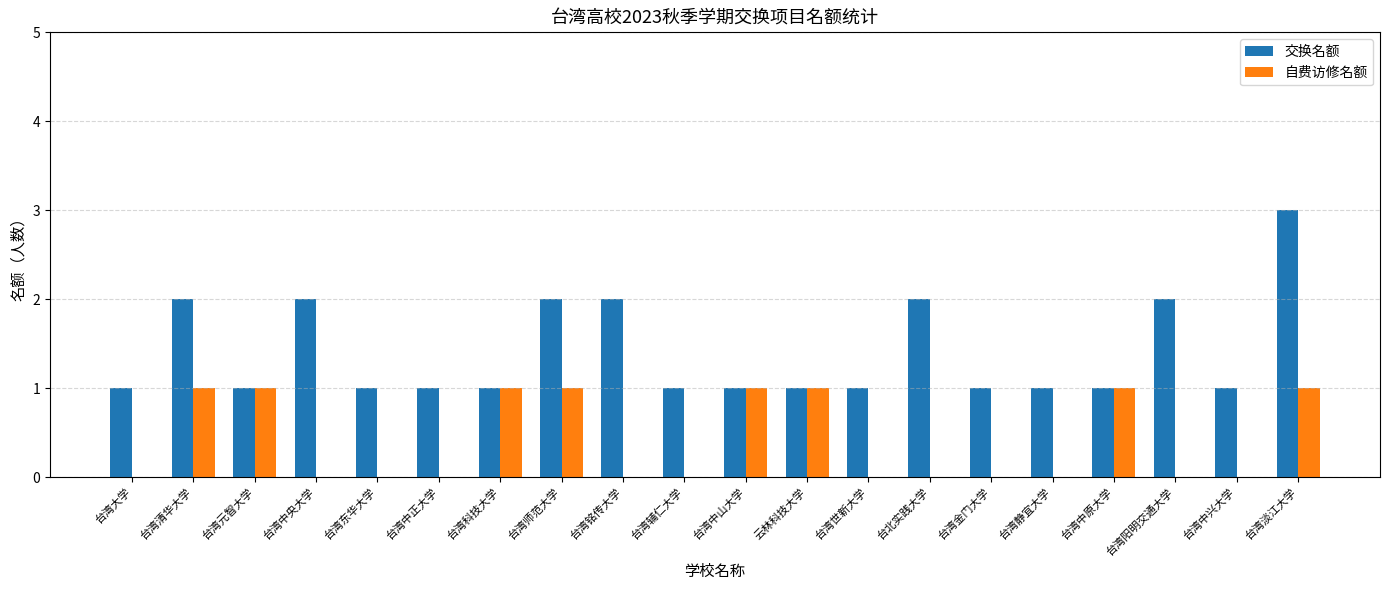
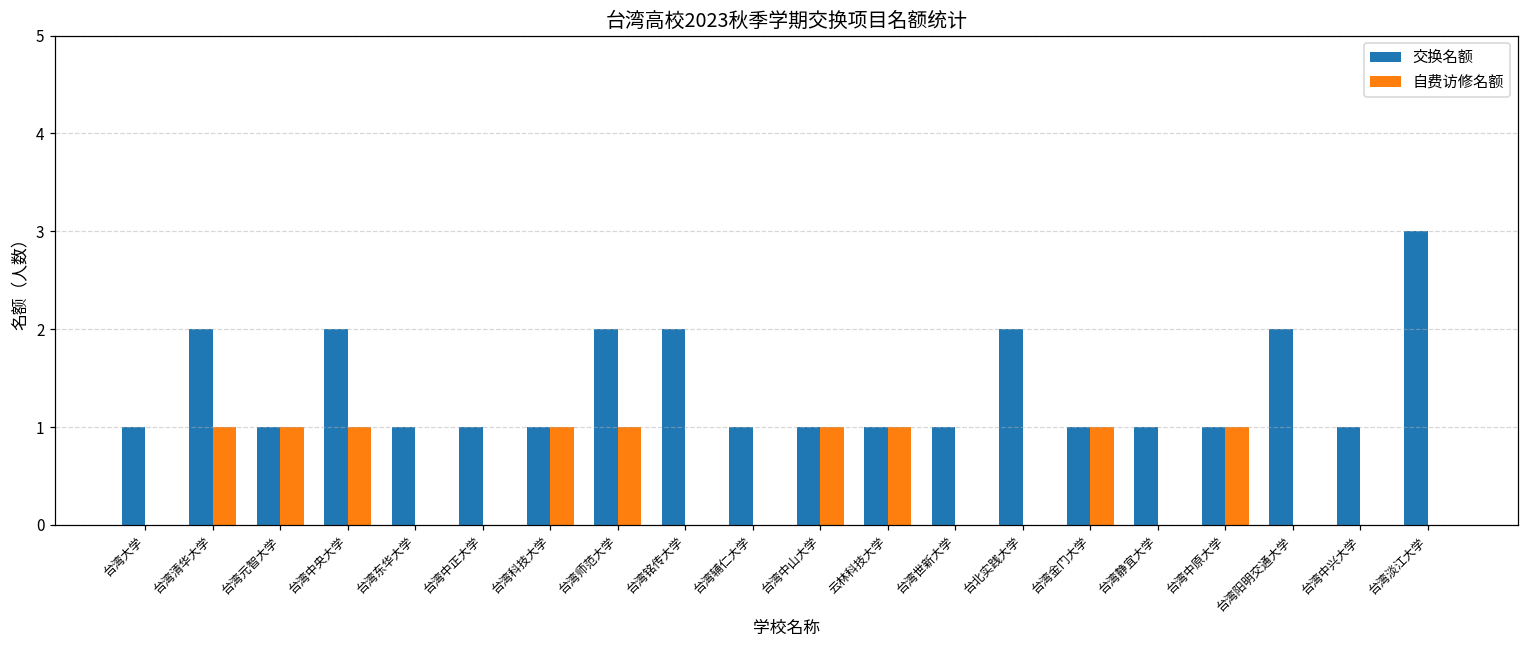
  {
    "交换名额": {
      "台湾大学": 1,
      "台湾清华大学": 2,
      "台湾元智大学": 1,
      "台湾中央大学": 2,
      "台湾东华大学": 1,
      "台湾中正大学": 1,
      "台湾科技大学": 1,
      "台湾师范大学": 2,
      "台湾铭传大学": 2,
      "台湾辅仁大学": 1,
      "台湾中山大学": 1,
      "云林科技大学": 1,
      "台湾世新大学": 1,
      "台北实践大学": 2,
      "台湾金门大学": 1,
      "台湾静宜大学": 1,
      "台湾中原大学": 1,
      "台湾阳明交通大学": 2,
      "台湾中兴大学": 1,
      "台湾淡江大学": 3
    },
    "自费访修名额": {
      "台湾大学": 0,
      "台湾清华大学": 1,
      "台湾元智大学": 1,
-     "台湾中央大学": 0,
+     "台湾中央大学": 1,
      "台湾东华大学": 0,
      "台湾中正大学": 0,
      "台湾科技大学": 1,
      "台湾师范大学": 1,
      "台湾铭传大学": 0,
      "台湾辅仁大学": 0,
      "台湾中山大学": 1,
      "云林科技大学": 1,
      "台湾世新大学": 0,
      "台北实践大学": 0,
-     "台湾金门大学": 0,
+     "台湾金门大学": 1,
      "台湾静宜大学": 0,
      "台湾中原大学": 1,
      "台湾阳明交通大学": 0,
      "台湾中兴大学": 0,
-     "台湾淡江大学": 1
+     "台湾淡江大学": 0
    }
  }
